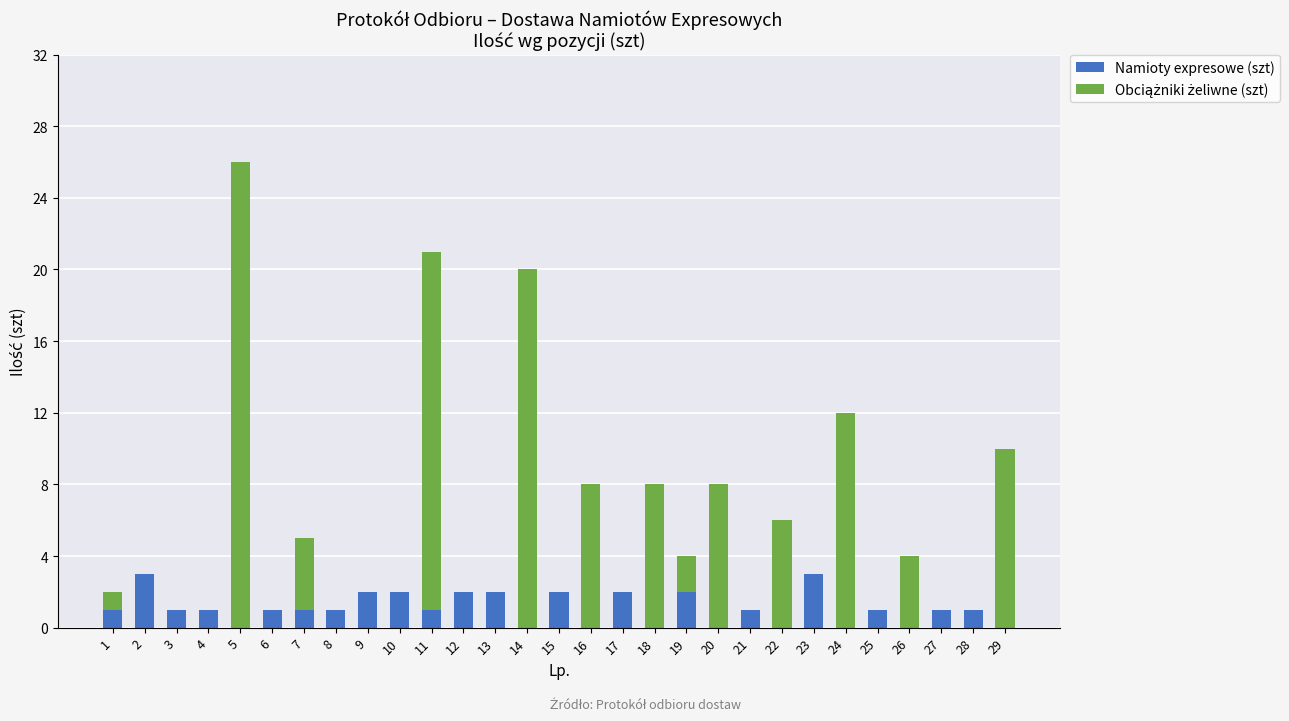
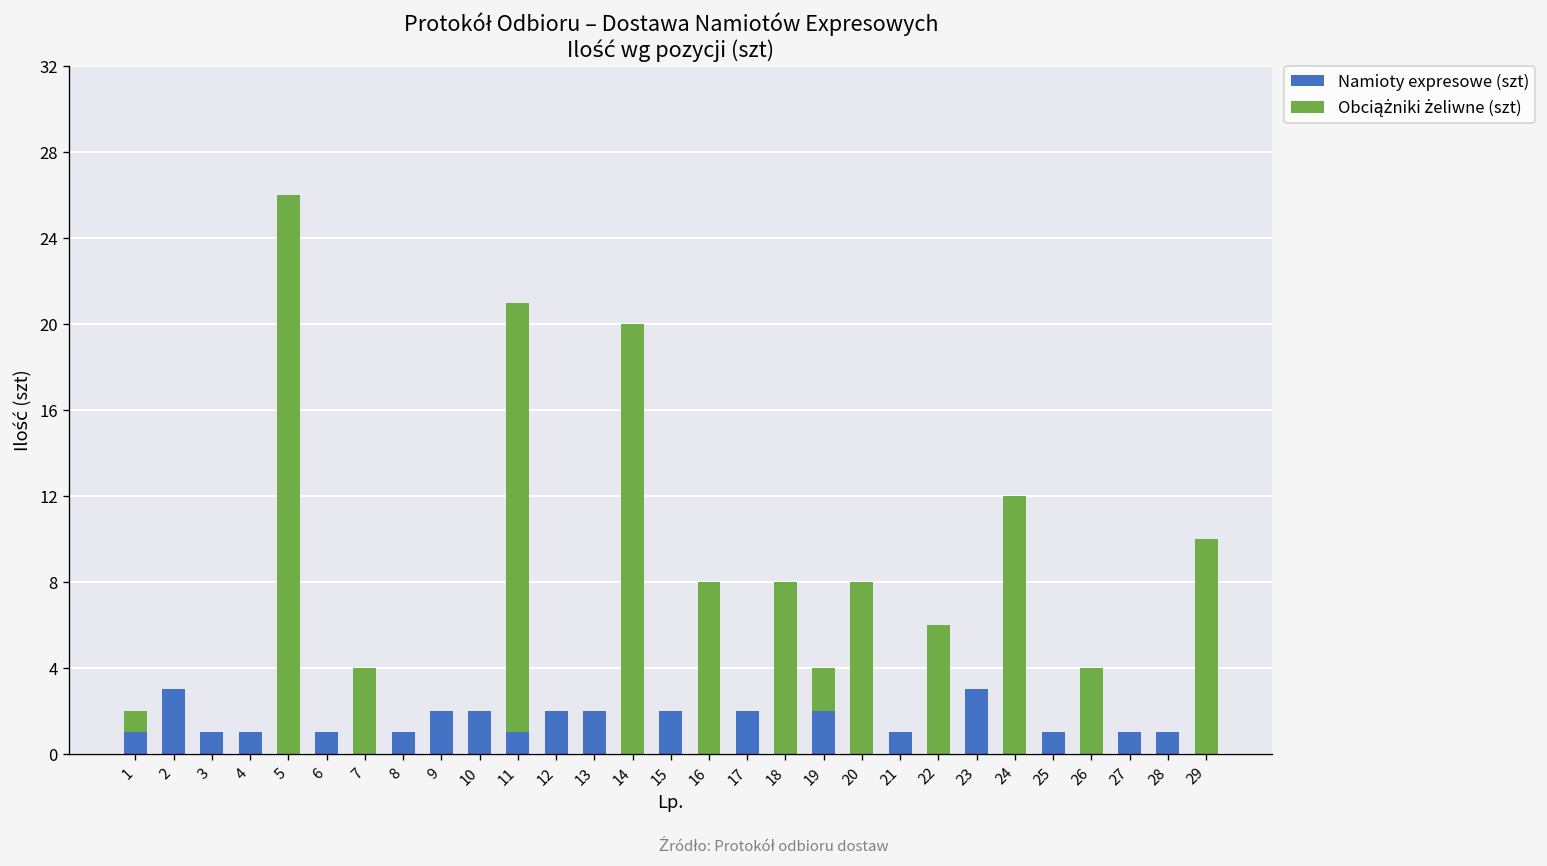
  {
    "Namioty expresowe (szt)": {
      "1": 1,
      "2": 3,
      "3": 1,
      "4": 1,
      "5": 0,
      "6": 1,
-     "7": 1,
+     "7": 0,
      "8": 1,
      "9": 2,
      "10": 2,
      "11": 1,
      "12": 2,
      "13": 2,
      "14": 0,
      "15": 2,
      "16": 0,
      "17": 2,
      "18": 0,
      "19": 2,
      "20": 0,
      "21": 1,
      "22": 0,
      "23": 3,
      "24": 0,
      "25": 1,
      "26": 0,
      "27": 1,
      "28": 1,
      "29": 0
    },
    "Obciążniki żeliwne (szt)": {
      "1": 1,
      "2": 0,
      "3": 0,
      "4": 0,
      "5": 26,
      "6": 0,
      "7": 4,
      "8": 0,
      "9": 0,
      "10": 0,
      "11": 20,
      "12": 0,
      "13": 0,
      "14": 20,
      "15": 0,
      "16": 8,
      "17": 0,
      "18": 8,
      "19": 2,
      "20": 8,
      "21": 0,
      "22": 6,
      "23": 0,
      "24": 12,
      "25": 0,
      "26": 4,
      "27": 0,
      "28": 0,
      "29": 10
    }
  }
